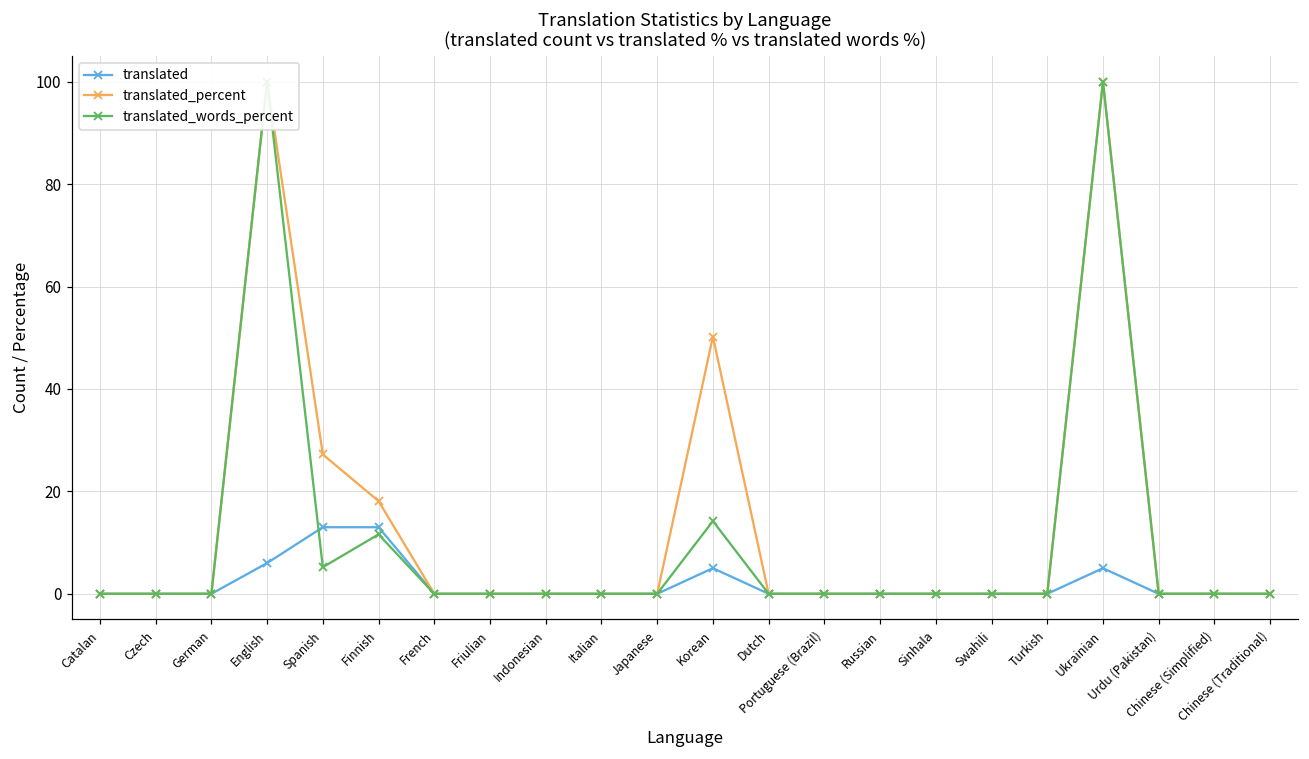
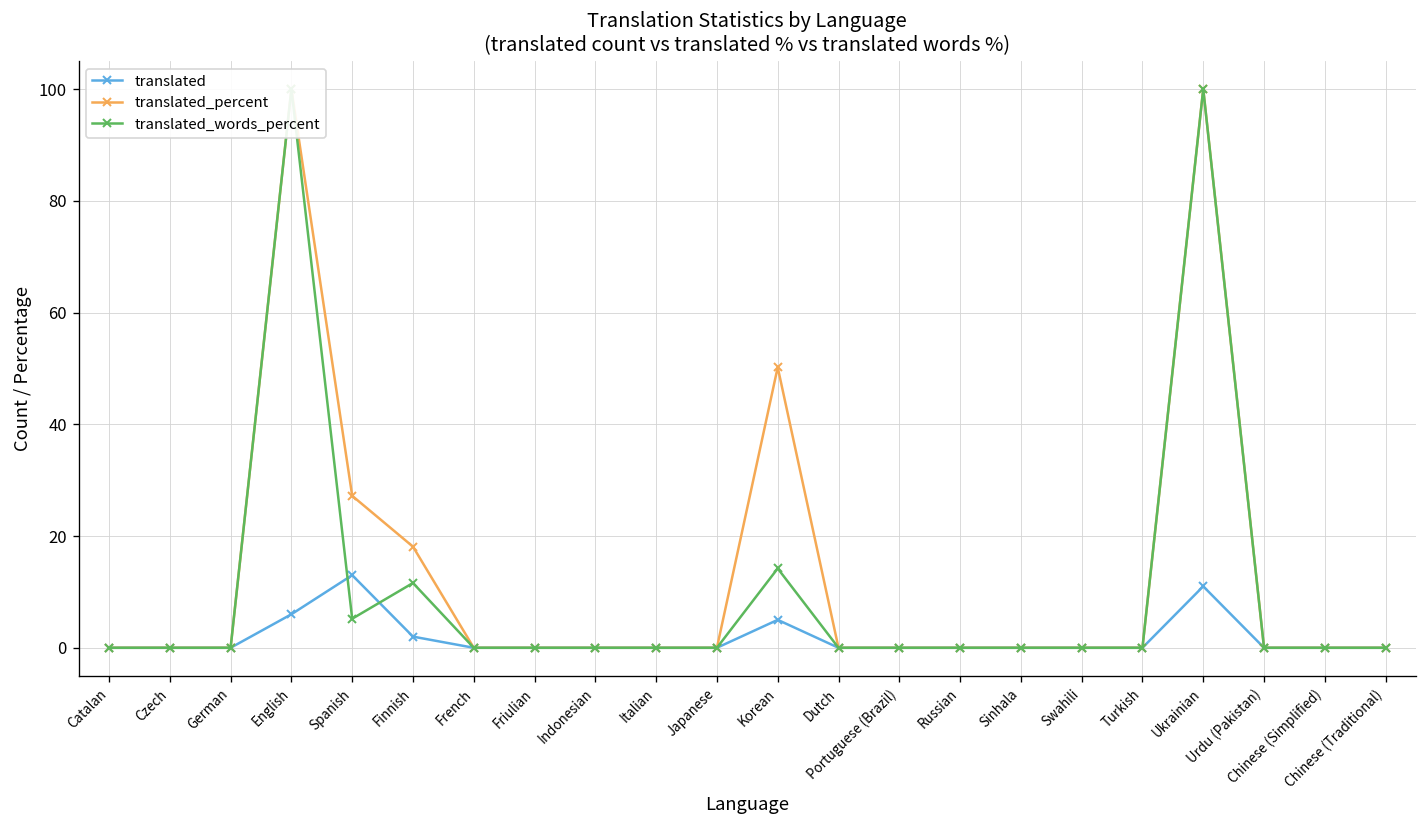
  {
    "translated": {
      "English": 6,
      "Spanish": 13,
-     "Finnish": 13,
+     "Finnish": 2,
      "Korean": 5,
-     "Ukrainian": 5
+     "Ukrainian": 11
    },
    "translated_percent": {
      "Spanish": 27,
      "Finnish": 18,
      "Korean": 50
    },
    "translated_words_percent": {
      "Spanish": 5,
      "Finnish": 12,
      "Korean": 14
    }
  }
